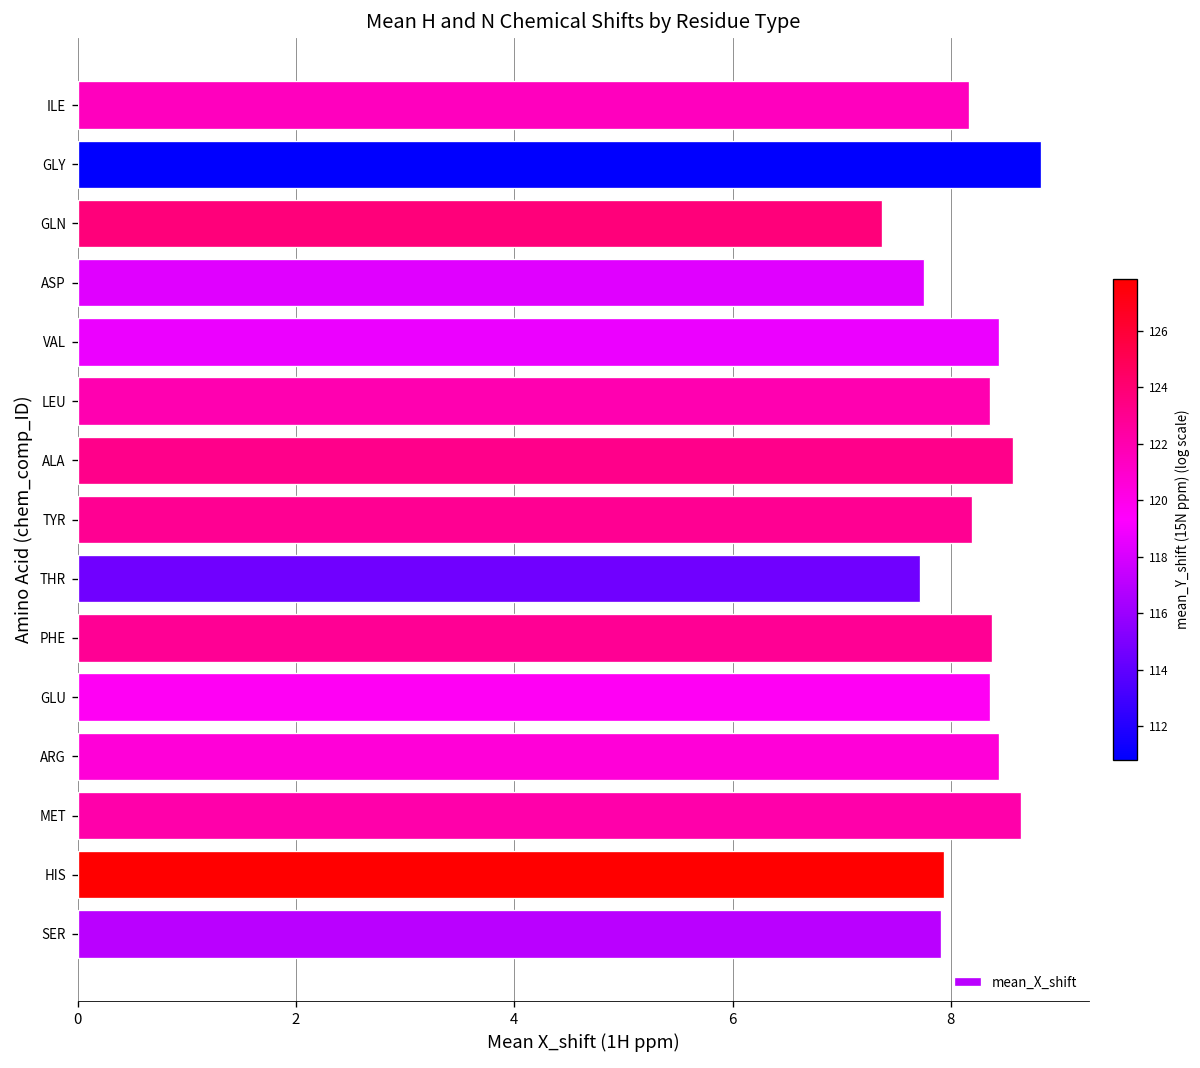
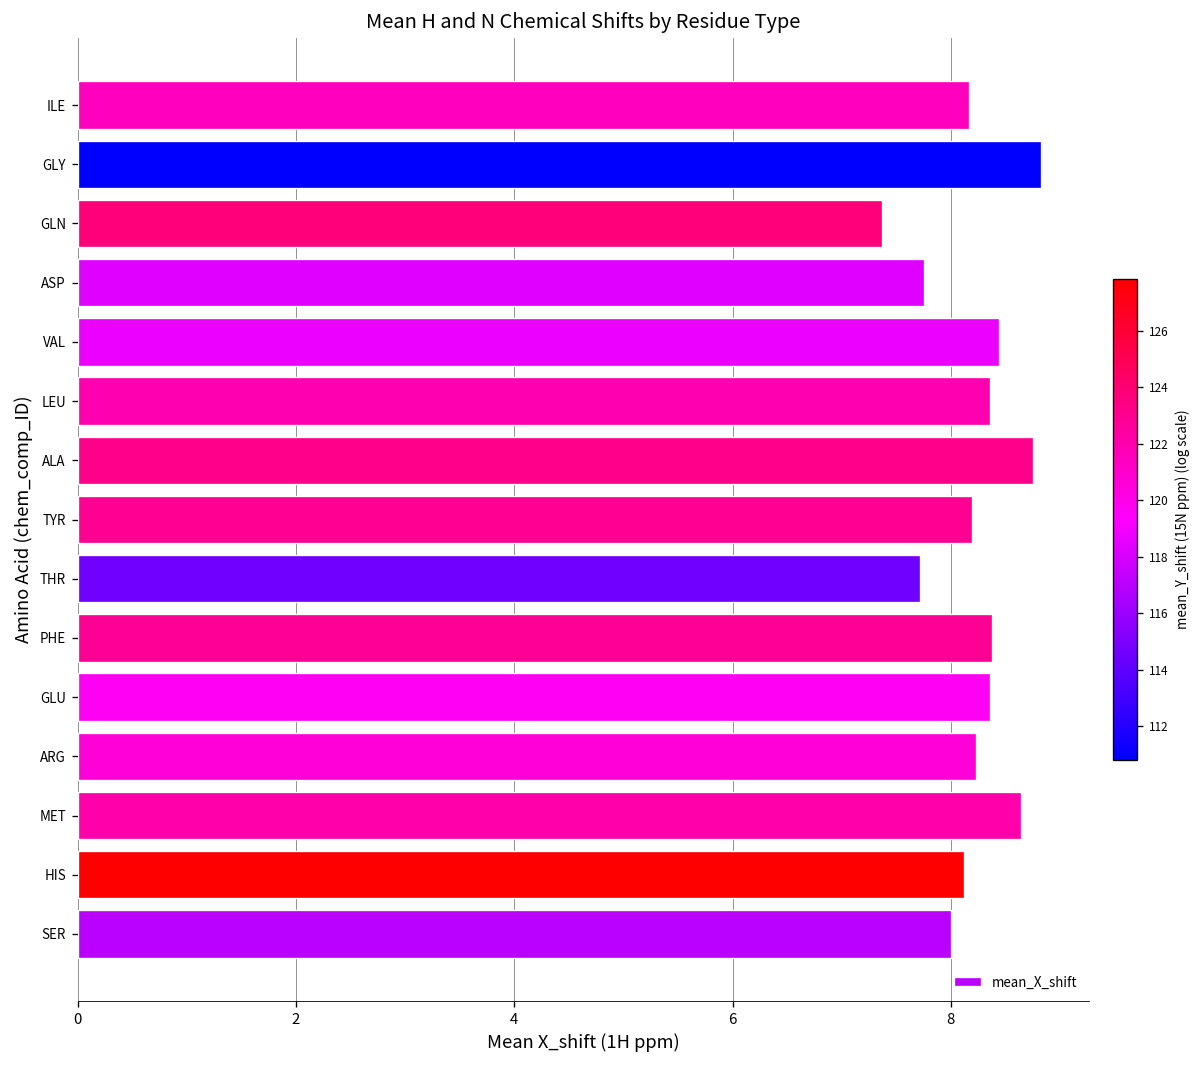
  {
    "ILE": 8.2,
    "GLY": 8.8,
    "GLN": 7.4,
    "ASP": 7.8,
    "VAL": 8.4,
    "LEU": 8.4,
-   "ALA": 8.6,
+   "ALA": 8.8,
    "TYR": 8.2,
    "THR": 7.7,
    "PHE": 8.4,
    "GLU": 8.4,
-   "ARG": 8.4,
+   "ARG": 8.2,
    "MET": 8.6,
-   "HIS": 7.9,
-   "SER": 7.9
+   "HIS": 8.1,
+   "SER": 8.0
  }
